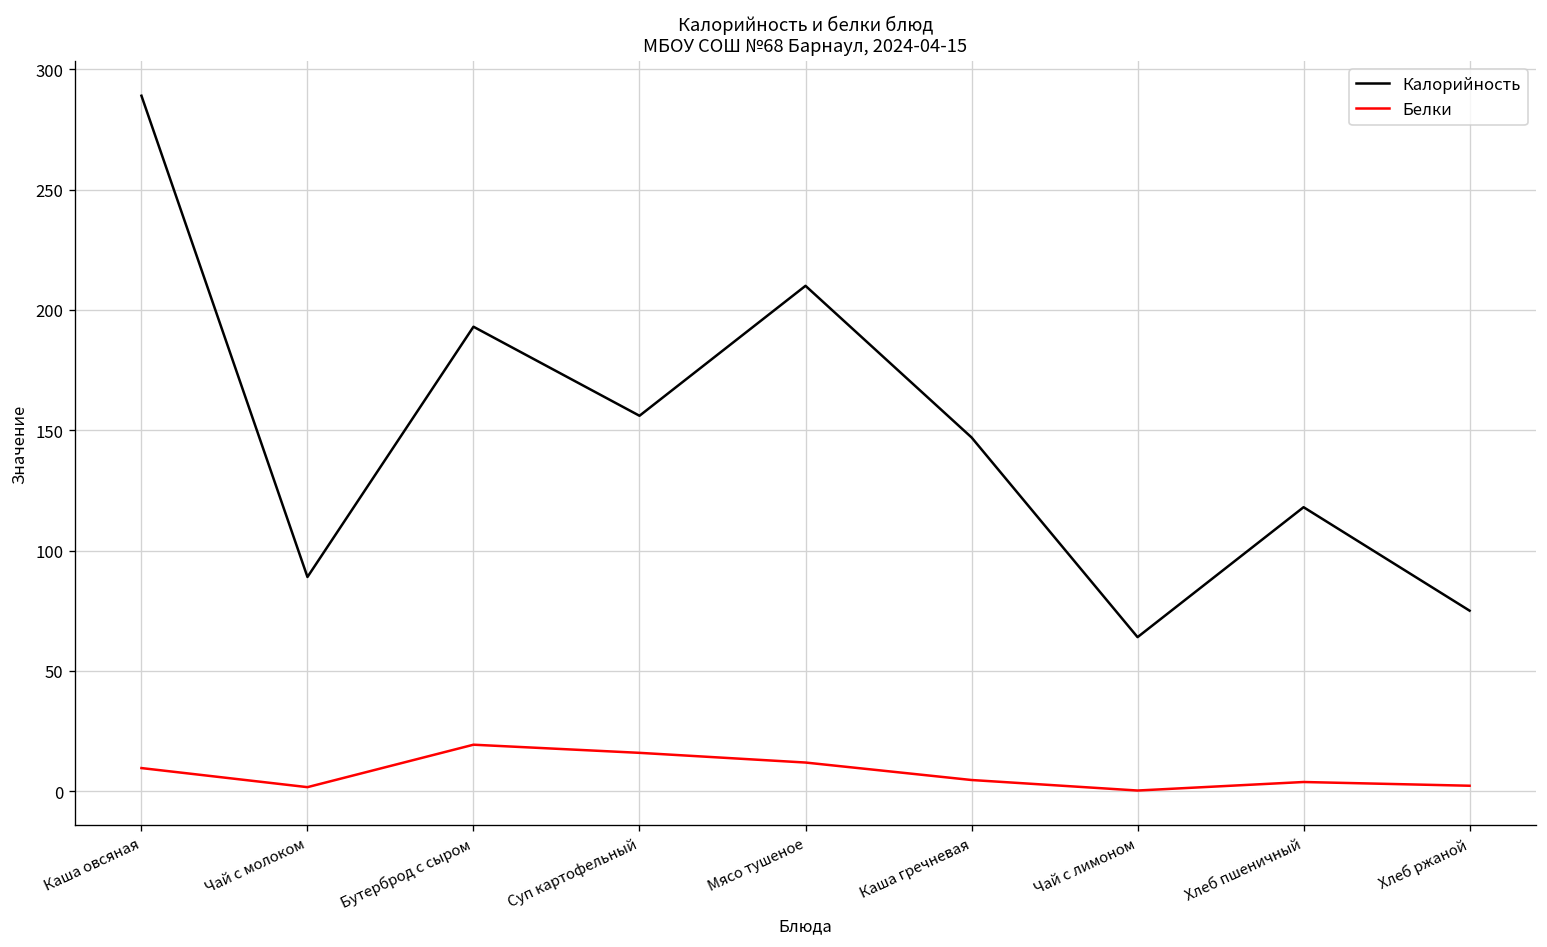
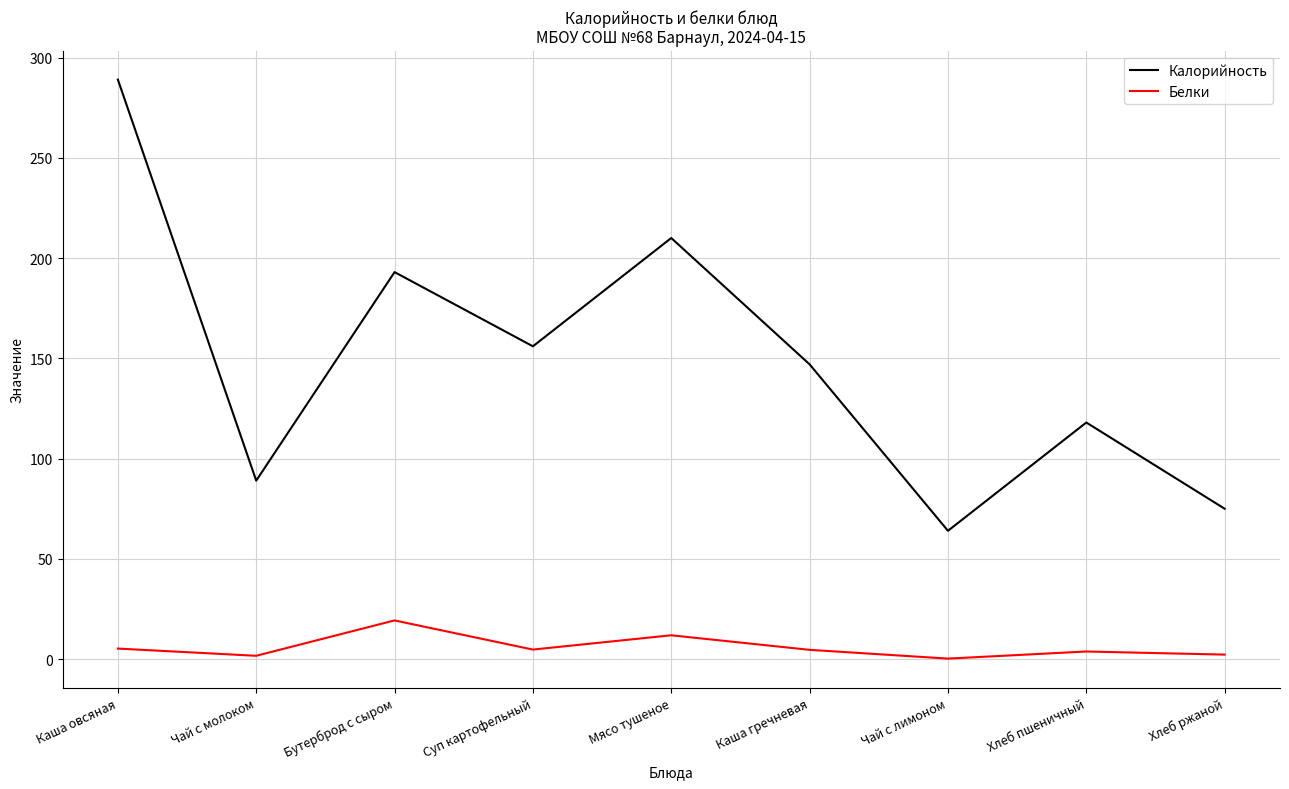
  {
    "Калорийность": {
      "Каша овсяная": 289,
      "Чай с молоком": 89,
      "Бутерброд с сыром": 193,
      "Суп картофельный": 156,
      "Мясо тушеное": 210,
      "Каша гречневая": 147,
      "Чай с лимоном": 64,
      "Хлеб пшеничный": 118,
      "Хлеб ржаной": 75
    },
    "Белки": {
-     "Каша овсяная": 10,
+     "Каша овсяная": 5,
      "Чай с молоком": 2,
      "Бутерброд с сыром": 19,
-     "Суп картофельный": 16,
+     "Суп картофельный": 5,
      "Мясо тушеное": 12,
      "Каша гречневая": 5,
      "Чай с лимоном": 0,
      "Хлеб пшеничный": 4,
      "Хлеб ржаной": 2
    }
  }
